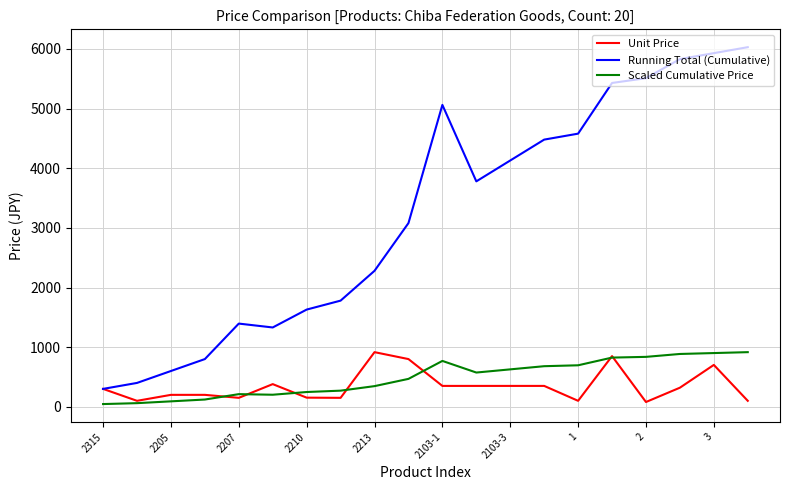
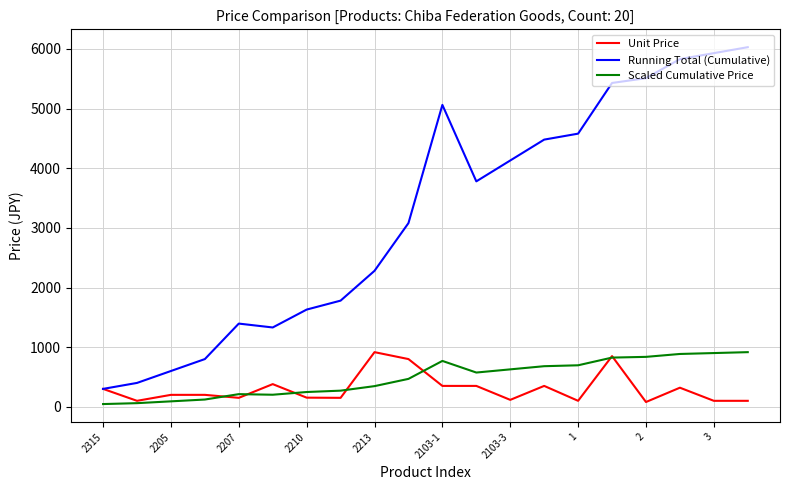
  {
    "Unit Price": {
      "2205": 200,
      "2207": 200,
      "2210": 200,
      "2213": 900,
      "2103-1": 400,
-     "2103-3": 400,
+     "2103-3": 100,
      "1": 100,
      "2": 100,
-     "3": 700
+     "3": 100
    },
    "Running Total (Cumulative)": {
      "2205": 600,
      "2207": 1400,
      "2210": 1600,
      "2213": 2300,
      "2103-1": 5100,
      "2103-3": 4100,
      "1": 4600
    },
    "Scaled Cumulative Price": {
      "2315": 0,
      "2205": 100,
      "2207": 200,
      "2210": 200,
      "2213": 300,
      "2103-1": 800,
      "2103-3": 600,
      "1": 700,
      "2": 800,
      "3": 900
    }
  }
